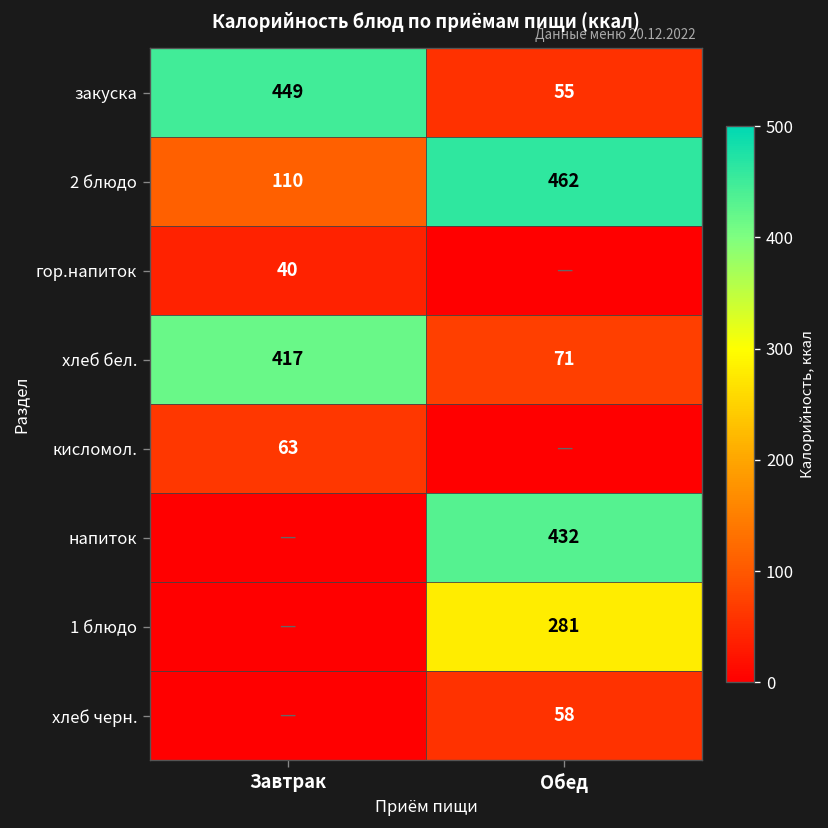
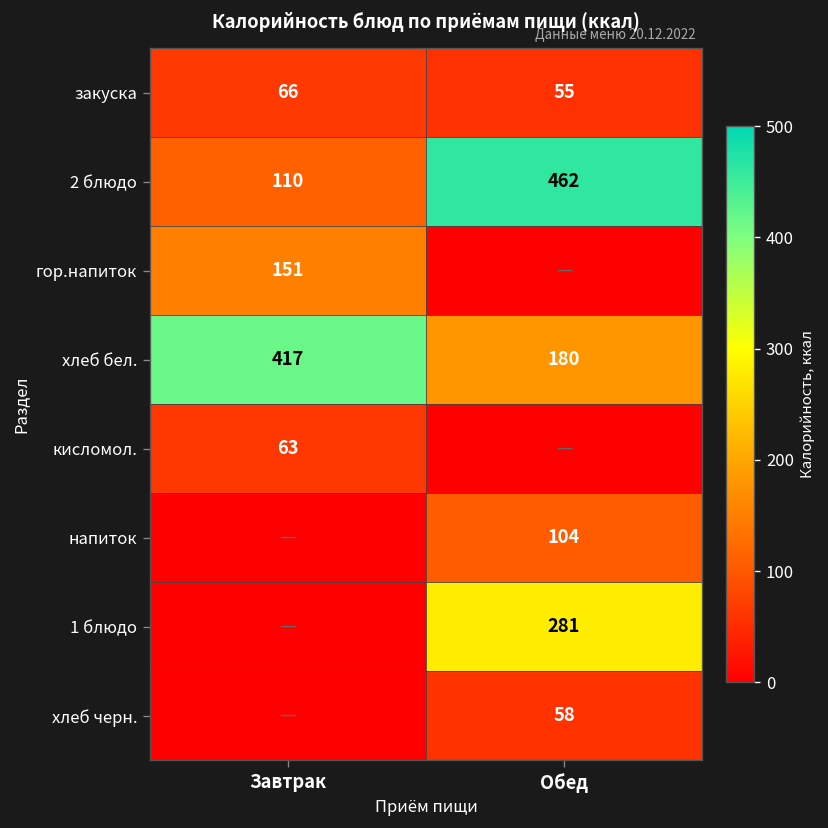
  {
    "закуска": {
-     "Завтрак": 449,
+     "Завтрак": 66,
      "Обед": 55
    },
    "2 блюдо": {
      "Завтрак": 110,
      "Обед": 462
    },
    "гор.напиток": {
-     "Завтрак": 40
+     "Завтрак": 151
    },
    "хлеб бел.": {
      "Завтрак": 417,
-     "Обед": 71
+     "Обед": 180
    },
    "кисломол.": {
      "Завтрак": 63
    },
    "напиток": {
-     "Обед": 432
+     "Обед": 104
    },
    "1 блюдо": {
      "Обед": 281
    },
    "хлеб черн.": {
      "Обед": 58
    }
  }
